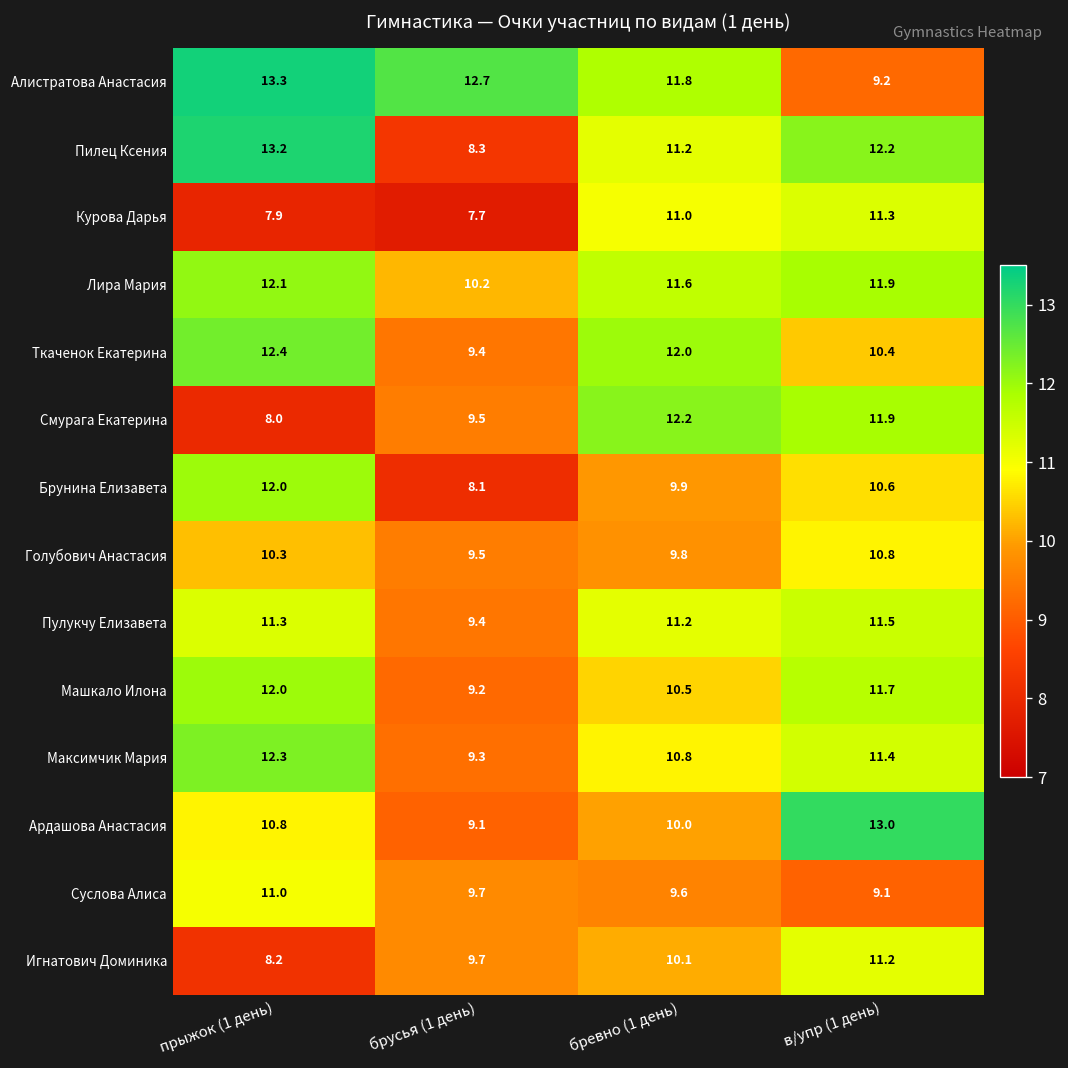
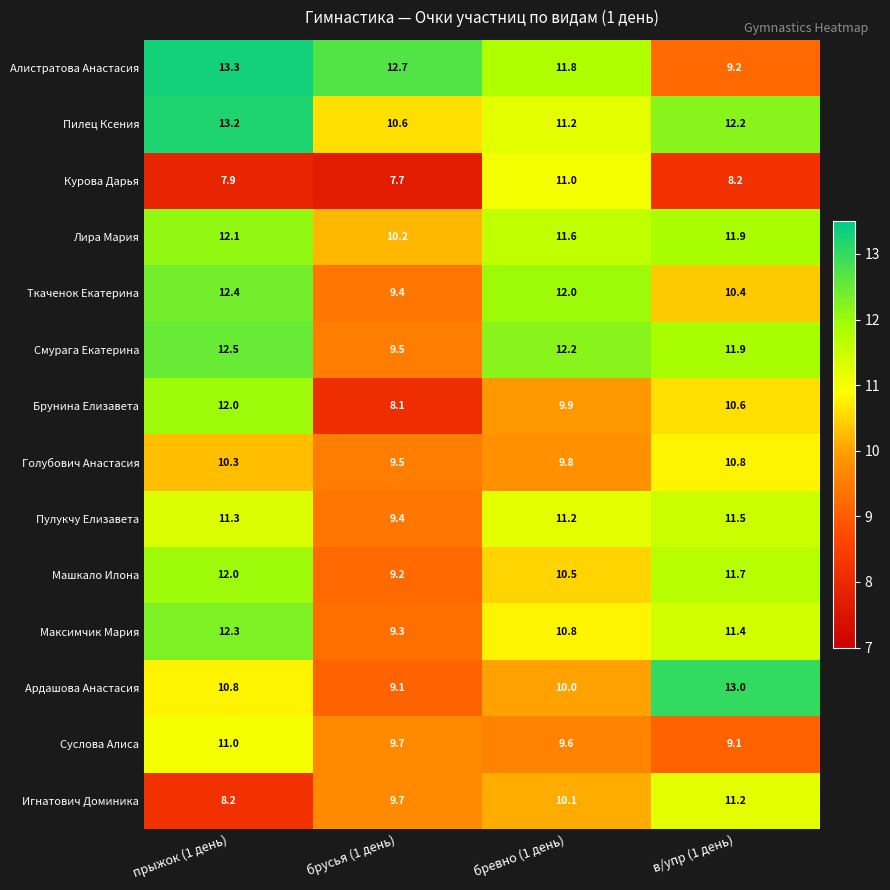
  {
    "Алистратова Анастасия": {
      "прыжок (1 день)": 13.3,
      "брусья (1 день)": 12.7,
      "бревно (1 день)": 11.8,
      "в/упр (1 день)": 9.2
    },
    "Пилец Ксения": {
      "прыжок (1 день)": 13.2,
-     "брусья (1 день)": 8.3,
+     "брусья (1 день)": 10.6,
      "бревно (1 день)": 11.2,
      "в/упр (1 день)": 12.2
    },
    "Курова Дарья": {
      "прыжок (1 день)": 7.9,
      "брусья (1 день)": 7.7,
      "бревно (1 день)": 11.0,
-     "в/упр (1 день)": 11.3
+     "в/упр (1 день)": 8.2
    },
    "Лира Мария": {
      "прыжок (1 день)": 12.1,
      "брусья (1 день)": 10.2,
      "бревно (1 день)": 11.6,
      "в/упр (1 день)": 11.9
    },
    "Ткаченок Екатерина": {
      "прыжок (1 день)": 12.4,
      "брусья (1 день)": 9.4,
      "бревно (1 день)": 12.0,
      "в/упр (1 день)": 10.4
    },
    "Смурага Екатерина": {
-     "прыжок (1 день)": 8.0,
+     "прыжок (1 день)": 12.5,
      "брусья (1 день)": 9.5,
      "бревно (1 день)": 12.2,
      "в/упр (1 день)": 11.9
    },
    "Брунина Елизавета": {
      "прыжок (1 день)": 12.0,
      "брусья (1 день)": 8.1,
      "бревно (1 день)": 9.9,
      "в/упр (1 день)": 10.6
    },
    "Голубович Анастасия": {
      "прыжок (1 день)": 10.3,
      "брусья (1 день)": 9.5,
      "бревно (1 день)": 9.8,
      "в/упр (1 день)": 10.8
    },
    "Пулукчу Елизавета": {
      "прыжок (1 день)": 11.3,
      "брусья (1 день)": 9.4,
      "бревно (1 день)": 11.2,
      "в/упр (1 день)": 11.5
    },
    "Машкало Илона": {
      "прыжок (1 день)": 12.0,
      "брусья (1 день)": 9.2,
      "бревно (1 день)": 10.5,
      "в/упр (1 день)": 11.7
    },
    "Максимчик Мария": {
      "прыжок (1 день)": 12.3,
      "брусья (1 день)": 9.3,
      "бревно (1 день)": 10.8,
      "в/упр (1 день)": 11.4
    },
    "Ардашова Анастасия": {
      "прыжок (1 день)": 10.8,
      "брусья (1 день)": 9.1,
      "бревно (1 день)": 10.0,
      "в/упр (1 день)": 13.0
    },
    "Суслова Алиса": {
      "прыжок (1 день)": 11.0,
      "брусья (1 день)": 9.7,
      "бревно (1 день)": 9.6,
      "в/упр (1 день)": 9.1
    },
    "Игнатович Доминика": {
      "прыжок (1 день)": 8.2,
      "брусья (1 день)": 9.7,
      "бревно (1 день)": 10.1,
      "в/упр (1 день)": 11.2
    }
  }
